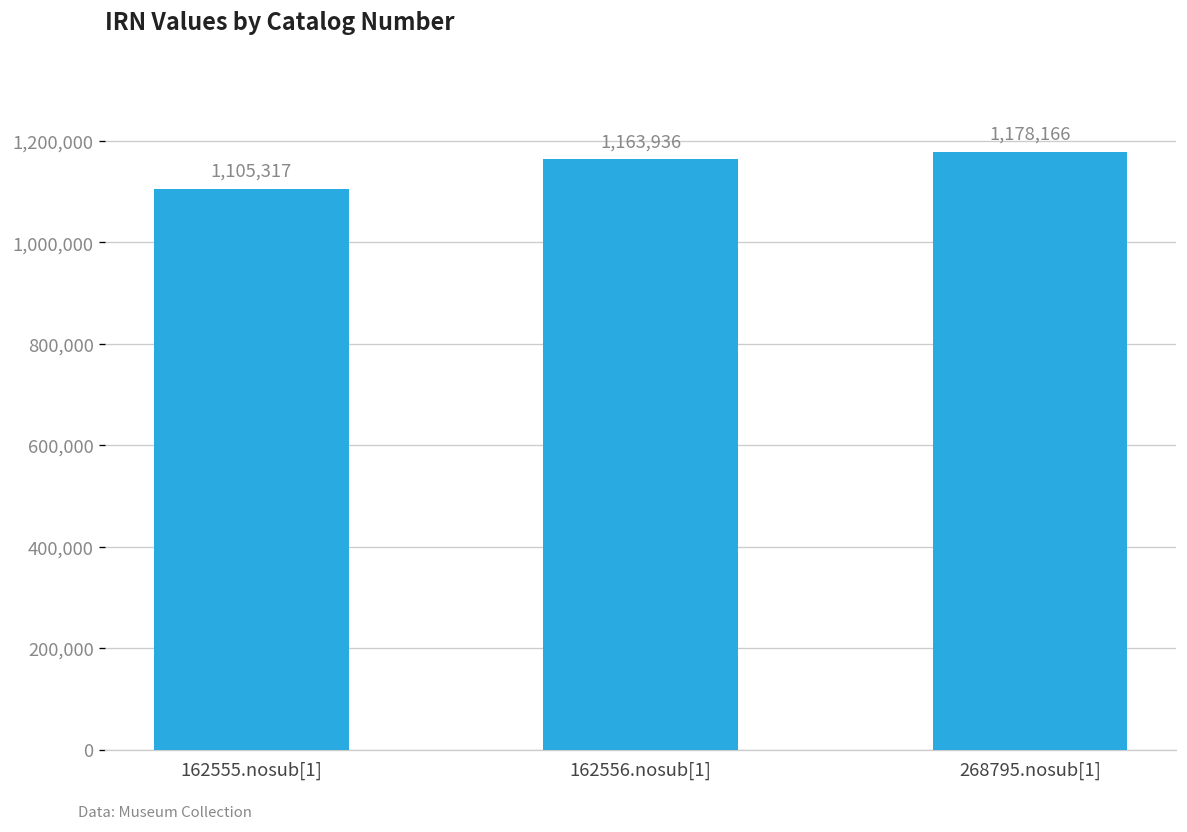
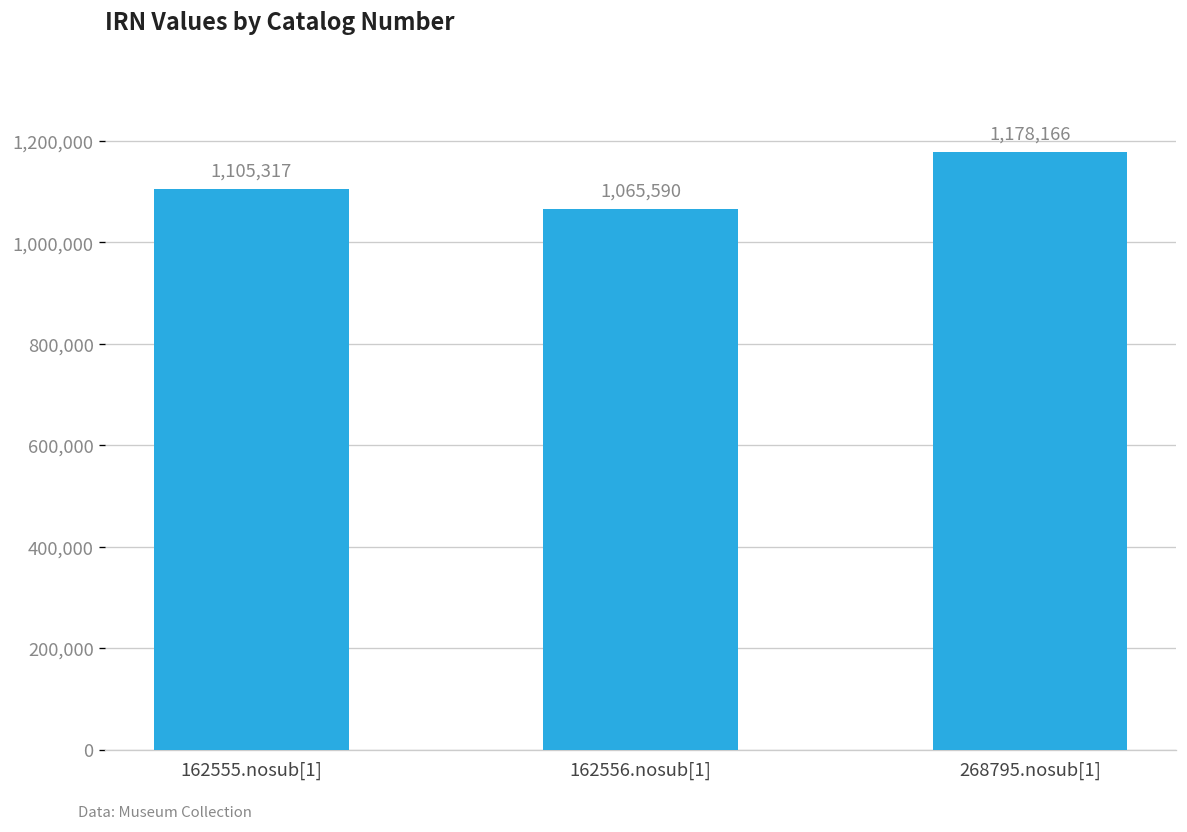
  {
    "162555.nosub[1]": "1,105,317",
-   "162556.nosub[1]": "1,163,936",
+   "162556.nosub[1]": "1,065,590",
    "268795.nosub[1]": "1,178,166"
  }
